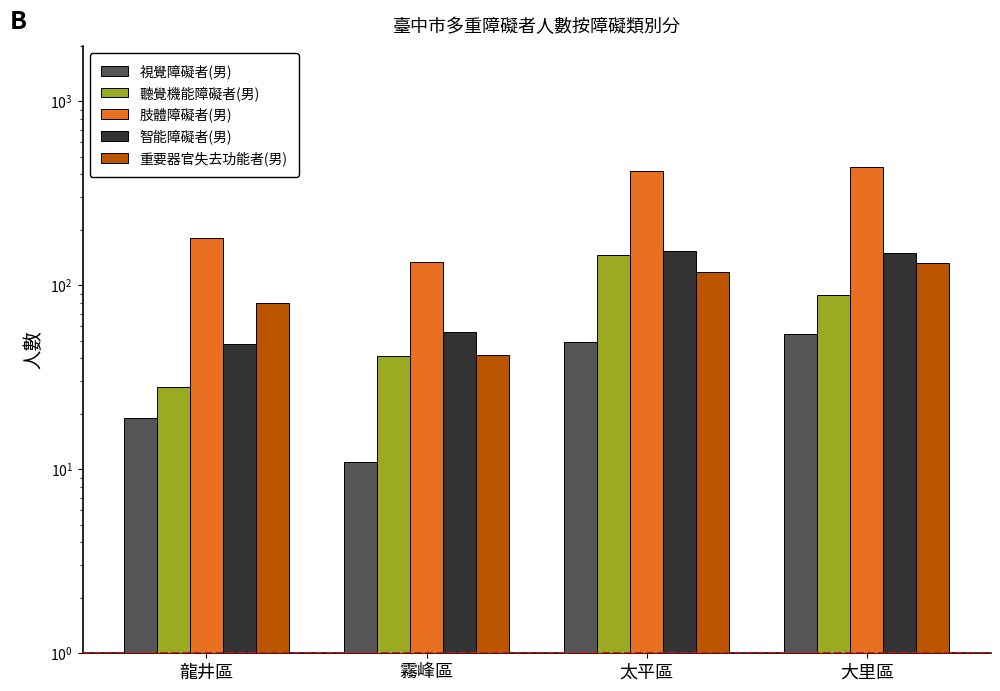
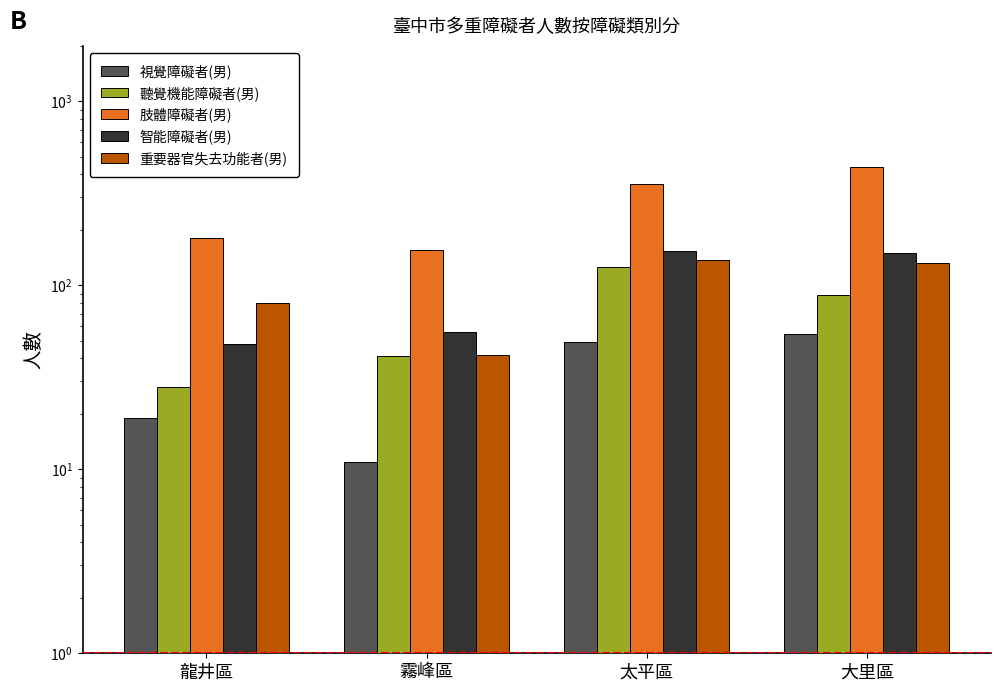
  {
    "聽覺機能障礙者(男)": {
      "龍井區": 28,
      "霧峰區": 41,
-     "太平區": 150,
+     "太平區": 130,
      "大里區": 90
    },
    "肢體障礙者(男)": {
      "龍井區": 180,
-     "霧峰區": 130,
-     "太平區": 420,
+     "霧峰區": 160,
+     "太平區": 350,
      "大里區": 440
    },
    "重要器官失去功能者(男)": {
      "龍井區": 80,
      "霧峰區": 42,
-     "太平區": 120,
+     "太平區": 140,
      "大里區": 130
    }
  }
